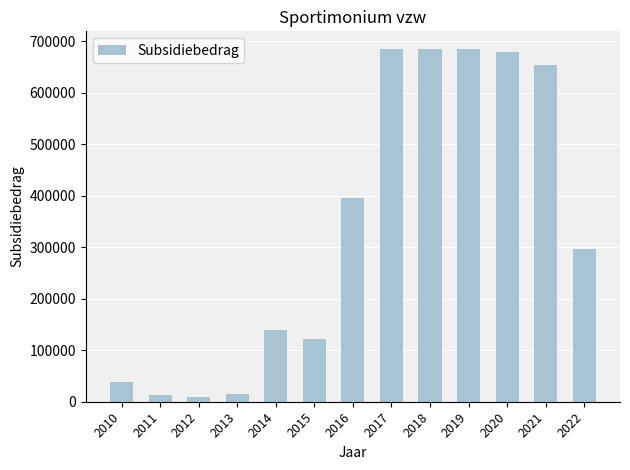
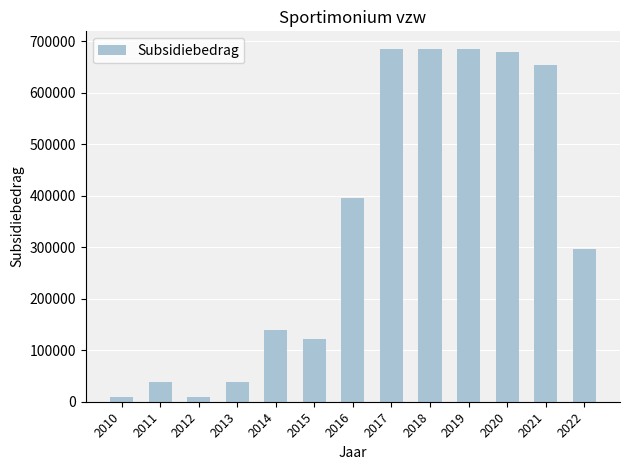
  {
-   "2010": 40000,
-   "2011": 10000,
+   "2010": 10000,
+   "2011": 40000,
    "2012": 10000,
-   "2013": 10000,
+   "2013": 40000,
    "2014": 140000,
    "2015": 120000,
    "2016": 400000,
    "2017": 690000,
    "2018": 690000,
    "2019": 690000,
    "2020": 680000,
    "2021": 650000,
    "2022": 300000
  }
